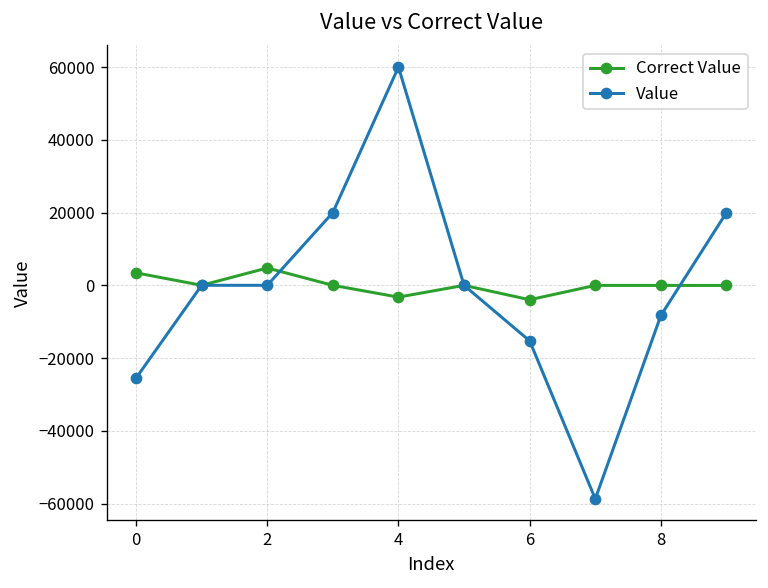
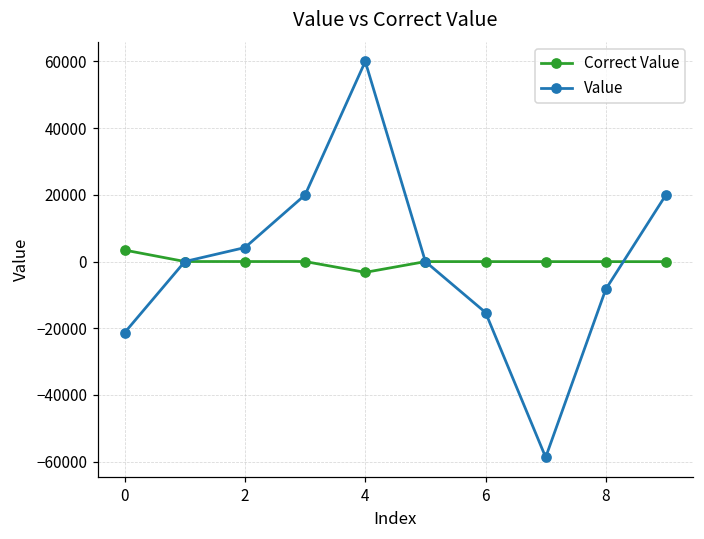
  {
    "Correct Value": {
      "0": 3000,
-     "2": 5000,
+     "2": 0,
      "4": -3000,
-     "6": -4000,
+     "6": 0,
      "8": 0
    },
    "Value": {
-     "0": -26000,
-     "2": 0,
+     "0": -21000,
+     "2": 4000,
      "4": 60000,
      "6": -15000,
      "8": -8000
    }
  }
